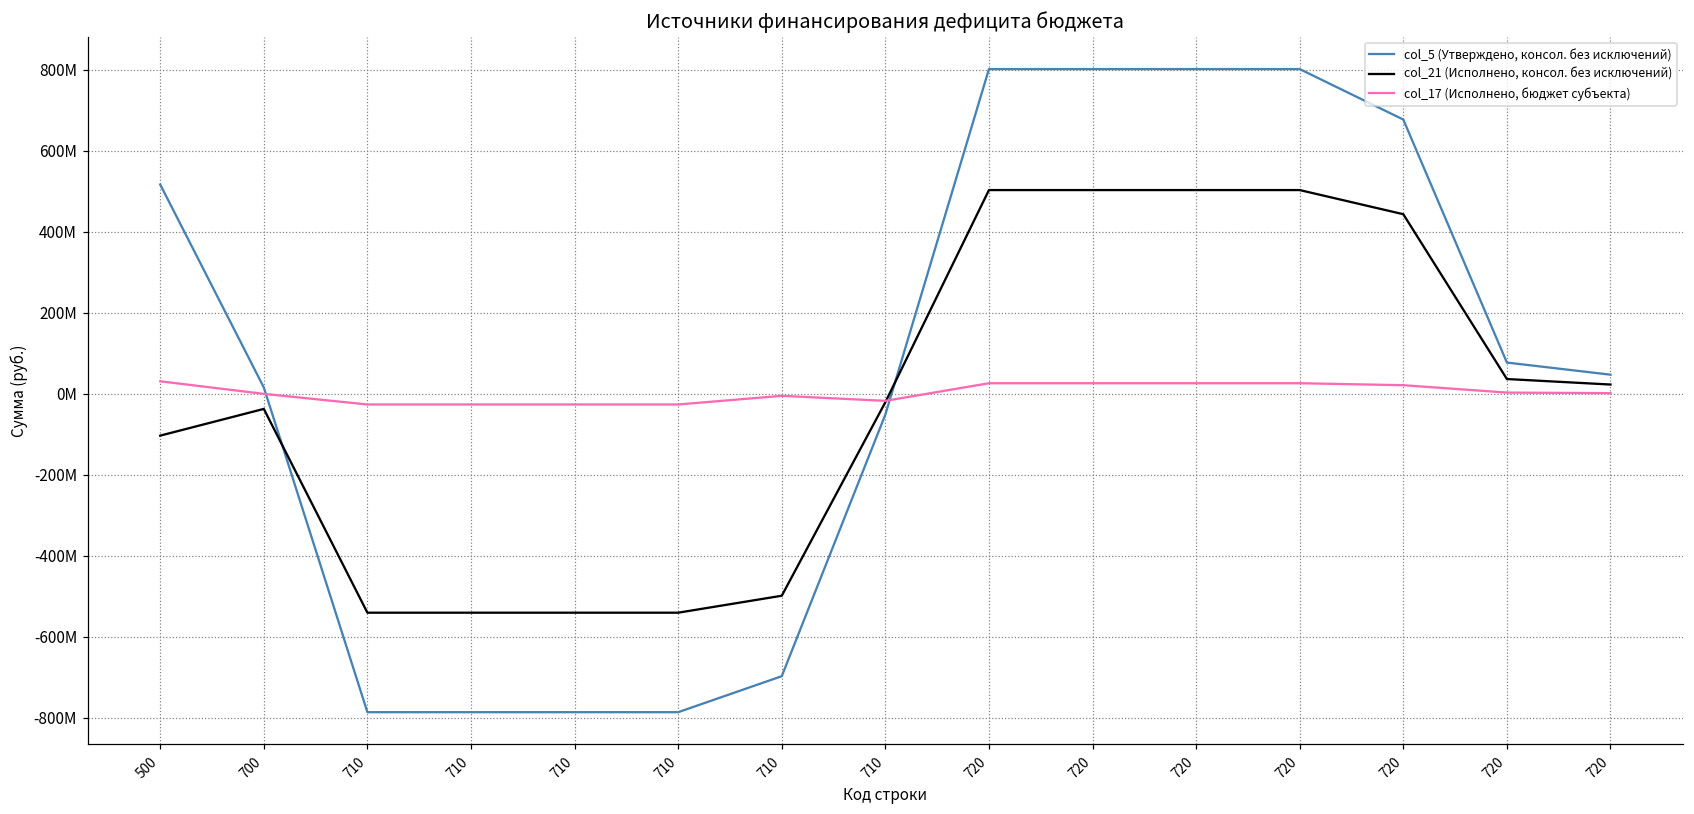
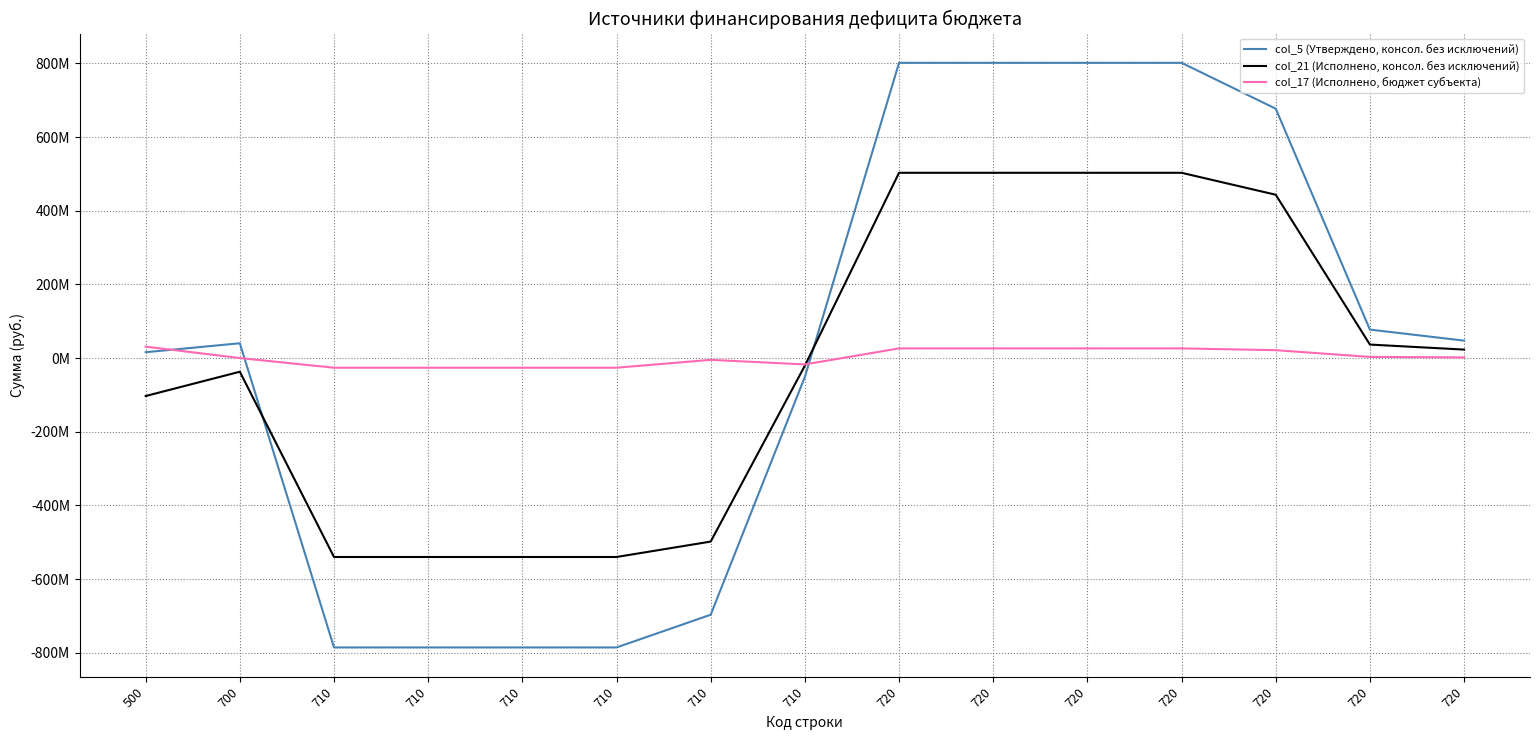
  {
    "col_5 (Утверждено, консол. без исключений)": {
-     "500": 520000000,
-     "700": 20000000
+     "500": 20000000,
+     "700": 40000000
    },
    "col_21 (Исполнено, консол. без исключений)": {
      "500": -100000000,
      "700": -40000000
    },
    "col_17 (Исполнено, бюджет субъекта)": {
      "500": 30000000,
      "700": 0
    }
  }
